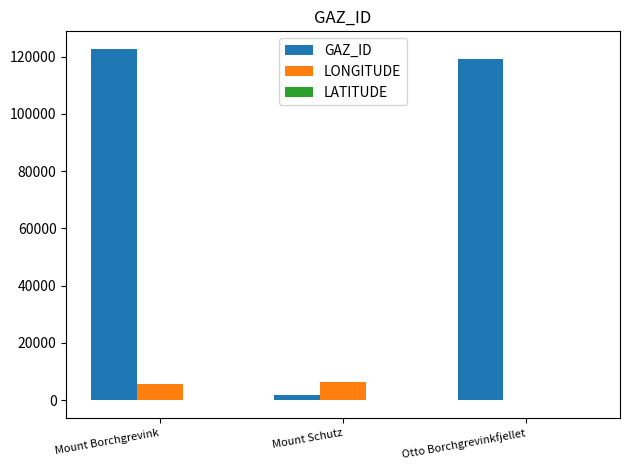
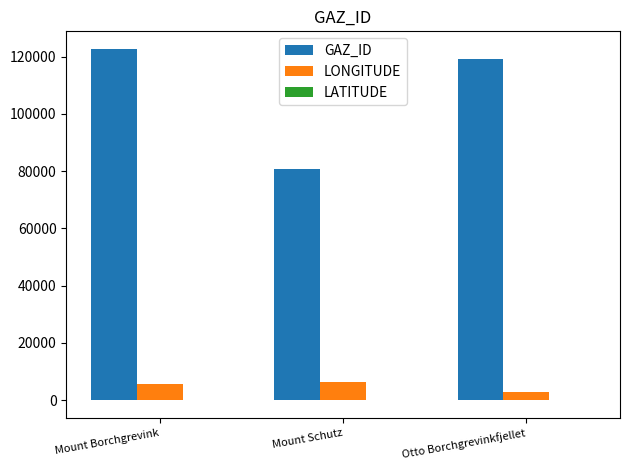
  {
    "GAZ_ID": {
      "Mount Borchgrevink": 123000,
-     "Mount Schutz": 2000,
+     "Mount Schutz": 81000,
      "Otto Borchgrevinkfjellet": 119000
    },
    "LONGITUDE": {
      "Mount Borchgrevink": 6000,
      "Mount Schutz": 6000,
-     "Otto Borchgrevinkfjellet": 0
+     "Otto Borchgrevinkfjellet": 3000
    }
  }
